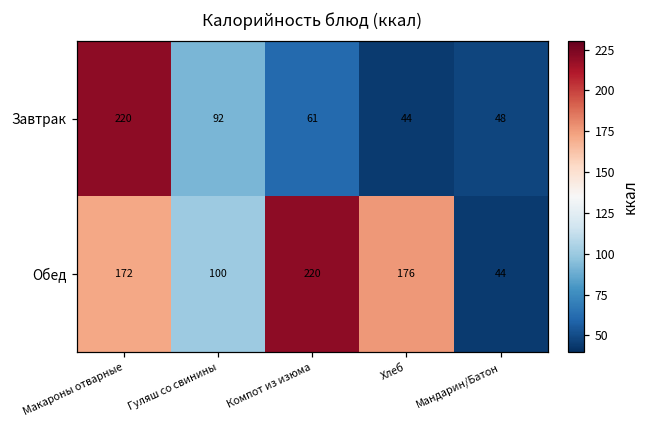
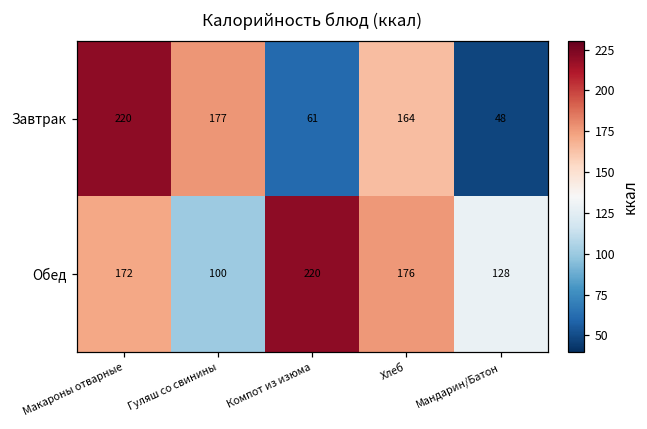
  {
    "Завтрак": {
      "Макароны отварные": 220,
-     "Гуляш со свинины": 92,
+     "Гуляш со свинины": 177,
      "Компот из изюма": 61,
-     "Хлеб": 44,
+     "Хлеб": 164,
      "Мандарин/Батон": 48
    },
    "Обед": {
      "Макароны отварные": 172,
      "Гуляш со свинины": 100,
      "Компот из изюма": 220,
      "Хлеб": 176,
-     "Мандарин/Батон": 44
+     "Мандарин/Батон": 128
    }
  }
